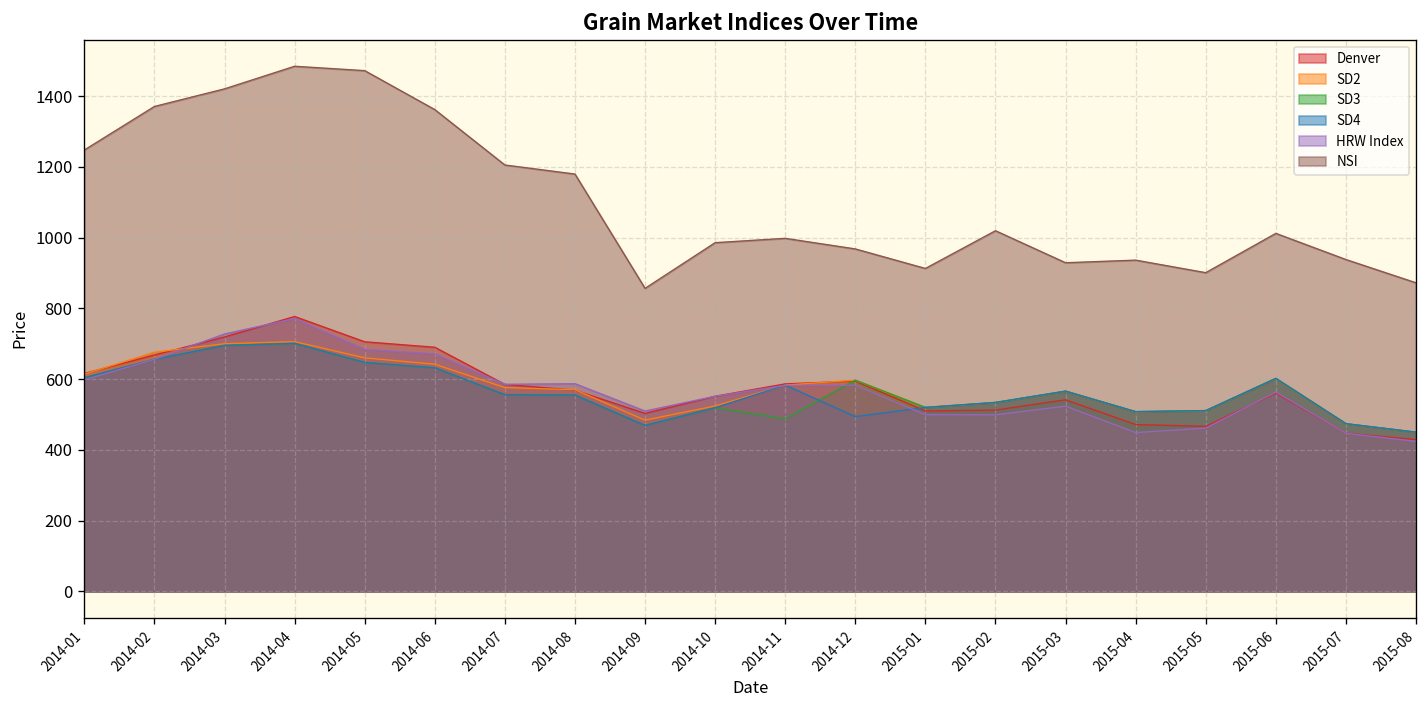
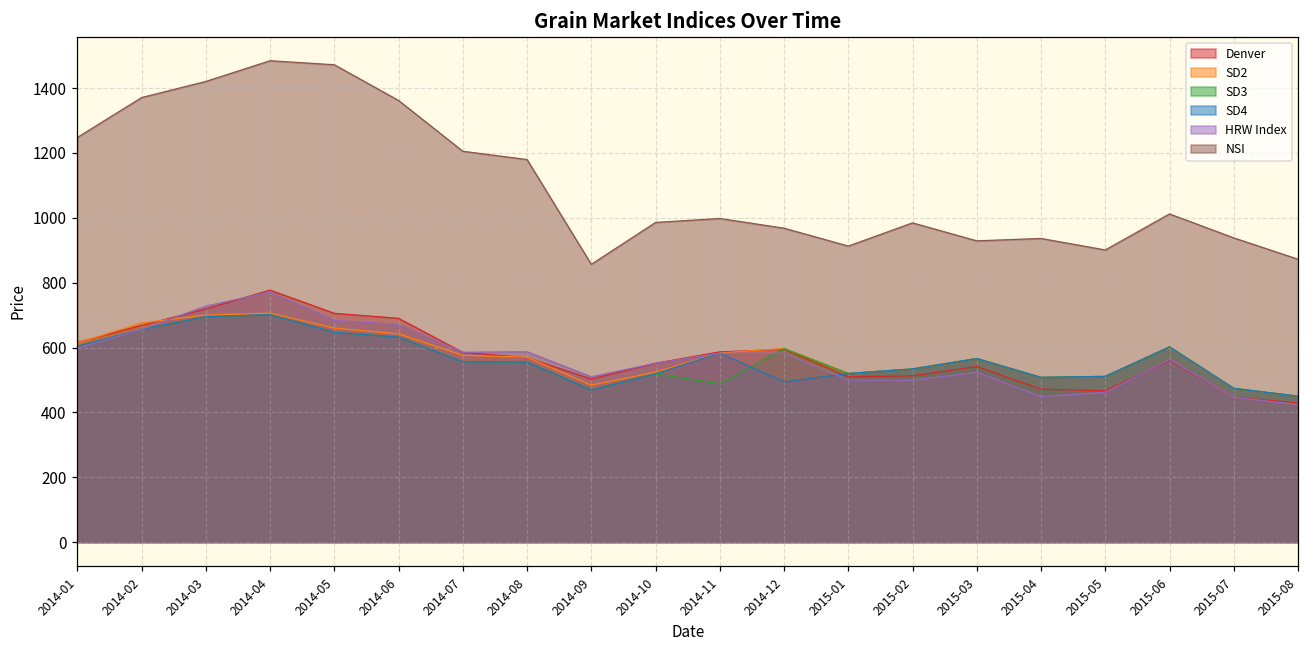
  {
    "Denver": {
      "2014-05": 710,
      "2014-06": 690,
      "2015-01": 510,
      "2015-02": 510,
      "2015-03": 540,
      "2015-04": 470
    },
    "SD2": {
      "2014-05": 660,
      "2014-06": 640,
      "2014-07": 580,
      "2014-09": 480
    },
    "SD3": {
      "2014-11": 490
    },
    "SD4": {
      "2014-12": 490
    },
    "HRW Index": {
      "2014-05": 680,
      "2014-06": 670,
      "2014-08": 590,
      "2014-12": 580,
      "2015-01": 500,
      "2015-02": 500,
      "2015-03": 520,
      "2015-04": 450
    },
    "NSI": {
      "2014-01": 1250,
      "2014-02": 1370,
      "2014-03": 1420,
      "2014-04": 1480,
      "2014-05": 1470,
      "2014-06": 1360,
      "2014-07": 1210,
      "2014-08": 1180,
      "2014-09": 860,
      "2014-10": 990,
      "2014-11": 1000,
      "2014-12": 970,
      "2015-01": 910,
-     "2015-02": 1020,
+     "2015-02": 980,
      "2015-03": 930,
      "2015-04": 940,
      "2015-05": 900,
      "2015-06": 1010,
      "2015-07": 940,
      "2015-08": 870
    }
  }
